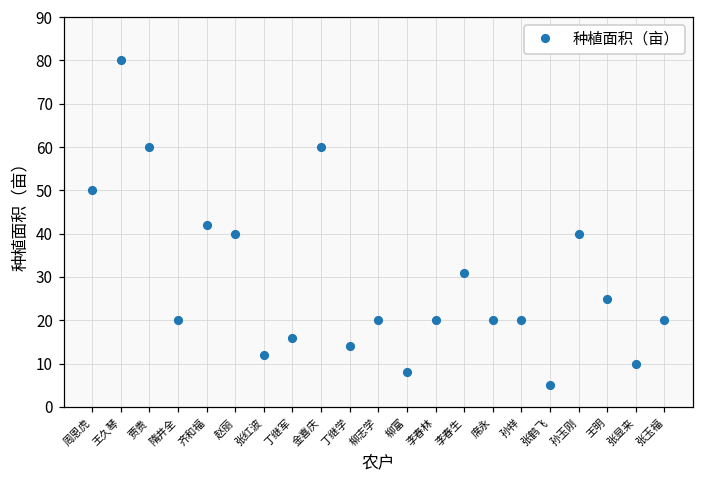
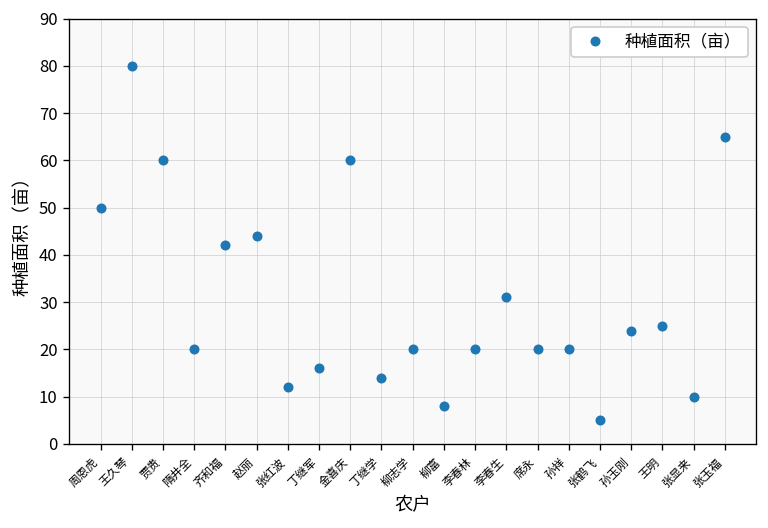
  {
    "周恩虎": 50,
    "王久琴": 80,
    "贾贵": 60,
    "隋井全": 20,
    "齐和福": 42,
-   "赵丽": 40,
+   "赵丽": 44,
    "张红波": 12,
    "丁继军": 16,
    "金喜庆": 60,
    "丁继学": 14,
    "柳志学": 20,
    "柳富": 8,
    "李春林": 20,
    "李春生": 31,
    "席永": 20,
    "孙祥": 20,
    "张鹤飞": 5,
-   "孙玉刚": 40,
+   "孙玉刚": 24,
    "王明": 25,
    "张显来": 10,
-   "张玉福": 20
+   "张玉福": 65
  }
